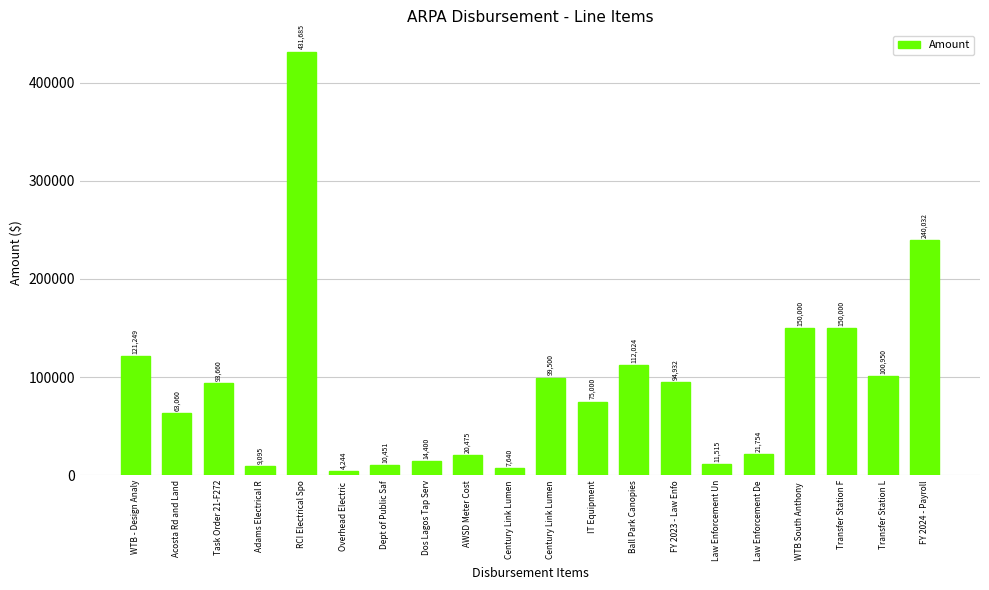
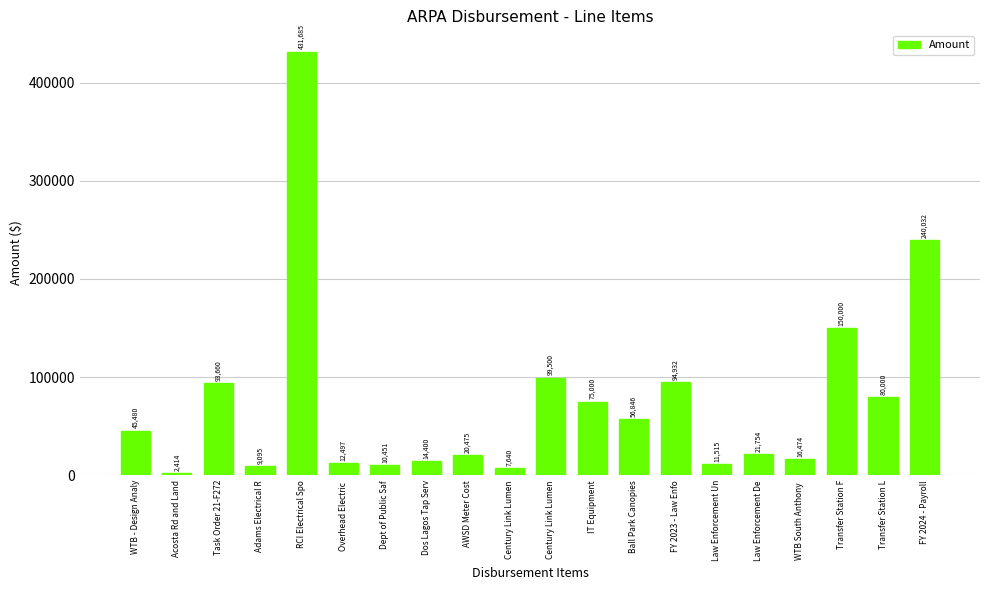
  {
-   "WTB - Design Analy": "121,249",
-   "Acosta Rd and Land": "63,060",
+   "WTB - Design Analy": "45,480",
+   "Acosta Rd and Land": "2,414",
    "Task Order 21-F272": "93,660",
    "Adams Electrical R": "9,095",
    "RCI Electrical Spo": "431,685",
-   "Overhead Electric": "4,244",
+   "Overhead Electric": "12,497",
    "Dept of Public Saf": "10,451",
    "Dos Lagos Tap Serv": "14,400",
    "AWSD Meter Cost": "20,475",
    "IT Equipment": "75,000",
-   "Ball Park Canopies": "112,024",
+   "Ball Park Canopies": "56,846",
    "FY 2023 - Law Enfo": "94,932",
    "Law Enforcement Un": "11,515",
    "Law Enforcement De": "21,754",
-   "WTB South Anthony": "150,000",
+   "WTB South Anthony": "16,474",
    "Transfer Station F": "150,000",
-   "Transfer Station L": "100,950",
+   "Transfer Station L": "80,000",
    "FY 2024 - Payroll": "240,032"
  }
